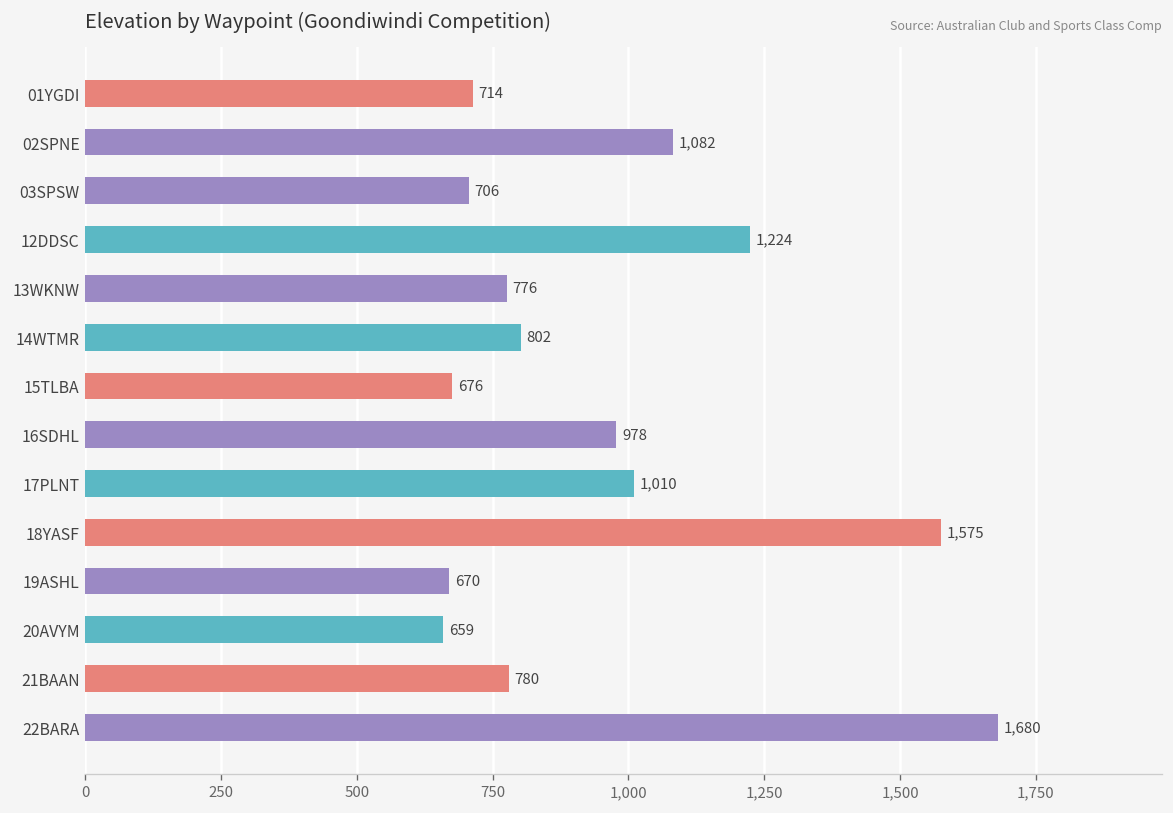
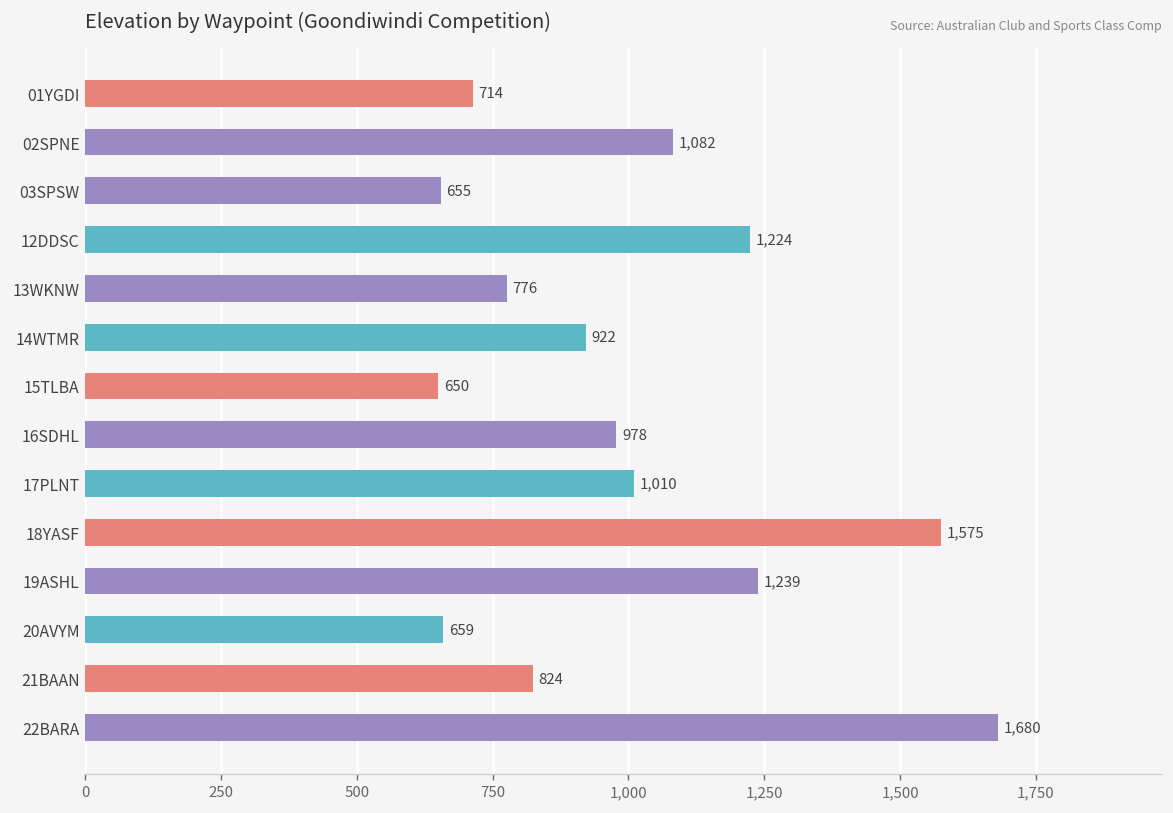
  {
    "01YGDI": "714",
    "02SPNE": "1,082",
-   "03SPSW": "706",
+   "03SPSW": "655",
    "12DDSC": "1,224",
    "13WKNW": "776",
-   "14WTMR": "802",
-   "15TLBA": "676",
+   "14WTMR": "922",
+   "15TLBA": "650",
    "16SDHL": "978",
    "17PLNT": "1,010",
    "18YASF": "1,575",
-   "19ASHL": "670",
+   "19ASHL": "1,239",
    "20AVYM": "659",
-   "21BAAN": "780",
+   "21BAAN": "824",
    "22BARA": "1,680"
  }
